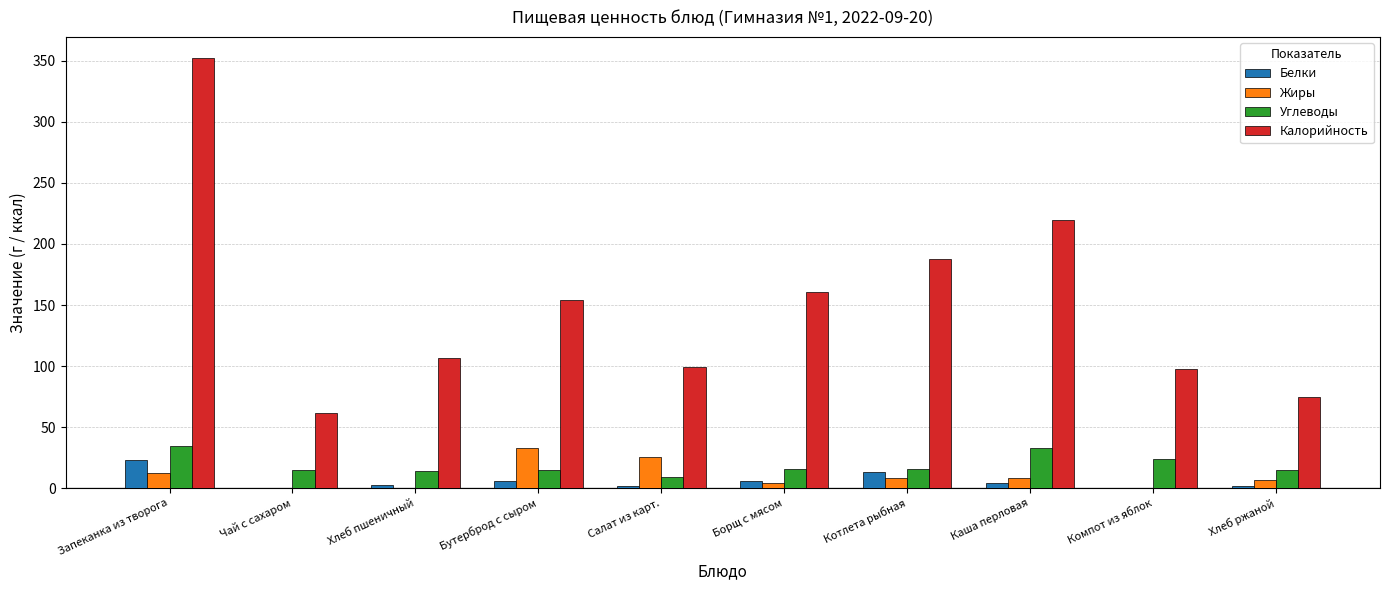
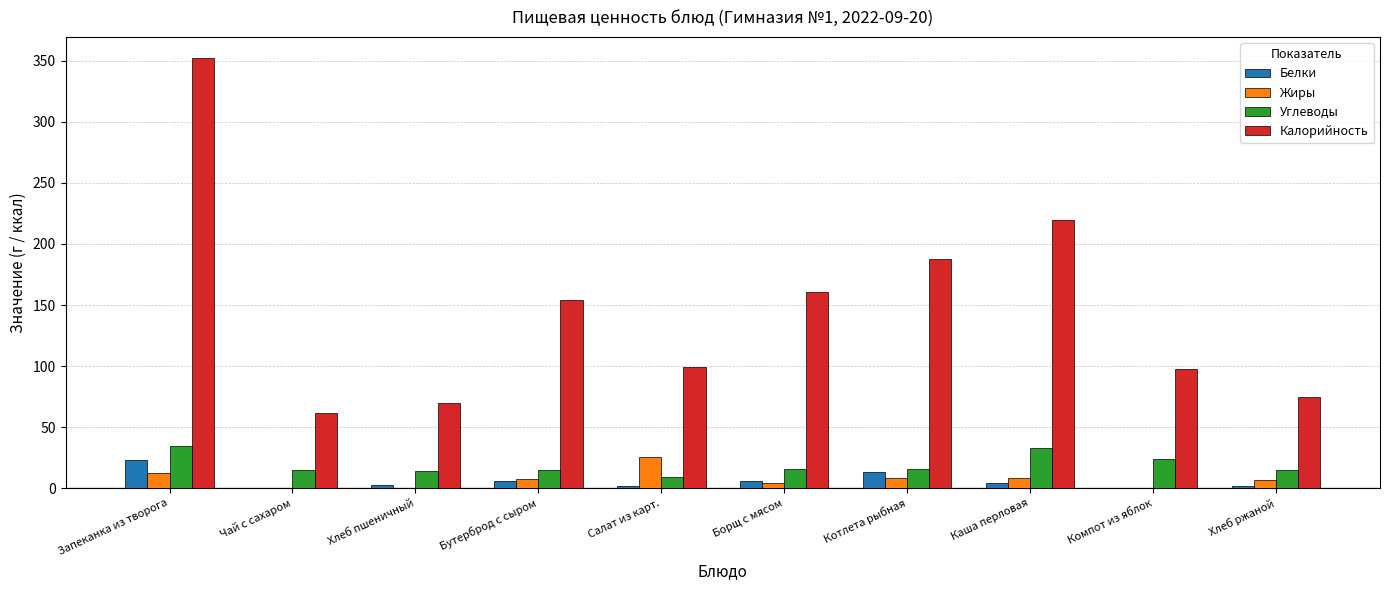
  {
    "Белки": {
      "Запеканка из творога": 23,
      "Хлеб пшеничный": 2,
      "Бутерброд с сыром": 6,
      "Борщ с мясом": 6,
      "Котлета рыбная": 13,
      "Каша перловая": 4
    },
    "Жиры": {
      "Запеканка из творога": 13,
-     "Бутерброд с сыром": 33,
+     "Бутерброд с сыром": 8,
      "Салат из карт.": 26,
      "Борщ с мясом": 4,
      "Котлета рыбная": 8,
      "Каша перловая": 8,
      "Хлеб ржаной": 7
    },
    "Углеводы": {
      "Запеканка из творога": 35,
      "Чай с сахаром": 15,
      "Хлеб пшеничный": 14,
      "Бутерброд с сыром": 15,
      "Салат из карт.": 9,
      "Борщ с мясом": 16,
      "Котлета рыбная": 16,
      "Каша перловая": 33,
      "Компот из яблок": 24,
      "Хлеб ржаной": 15
    },
    "Калорийность": {
      "Запеканка из творога": 352,
      "Чай с сахаром": 62,
-     "Хлеб пшеничный": 107,
+     "Хлеб пшеничный": 70,
      "Бутерброд с сыром": 154,
      "Салат из карт.": 99,
      "Борщ с мясом": 161,
      "Котлета рыбная": 188,
      "Каша перловая": 220,
      "Компот из яблок": 98,
      "Хлеб ржаной": 75
    }
  }
